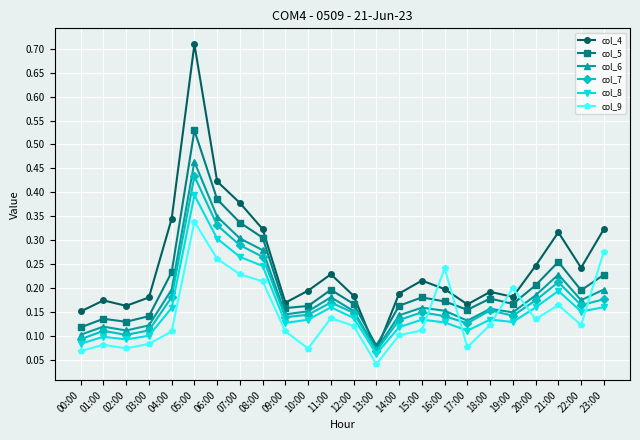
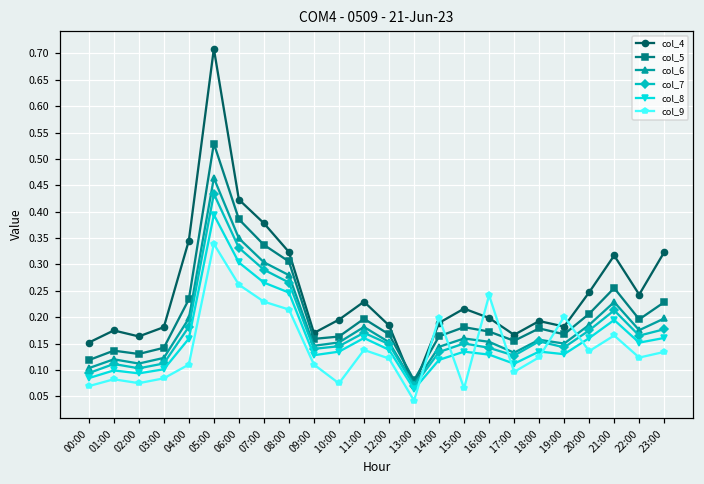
  {
    "col_9": {
      "00:00": 0.07,
      "01:00": 0.08,
      "02:00": 0.07,
      "03:00": 0.08,
      "04:00": 0.11,
      "05:00": 0.34,
      "06:00": 0.26,
      "07:00": 0.23,
      "08:00": 0.21,
      "09:00": 0.11,
      "10:00": 0.07,
      "11:00": 0.14,
      "12:00": 0.12,
      "13:00": 0.04,
-     "14:00": 0.10,
-     "15:00": 0.11,
+     "14:00": 0.20,
+     "15:00": 0.07,
      "16:00": 0.24,
-     "17:00": 0.08,
+     "17:00": 0.10,
      "18:00": 0.12,
      "19:00": 0.20,
      "20:00": 0.14,
      "21:00": 0.17,
      "22:00": 0.12,
-     "23:00": 0.28
+     "23:00": 0.13
    }
  }
